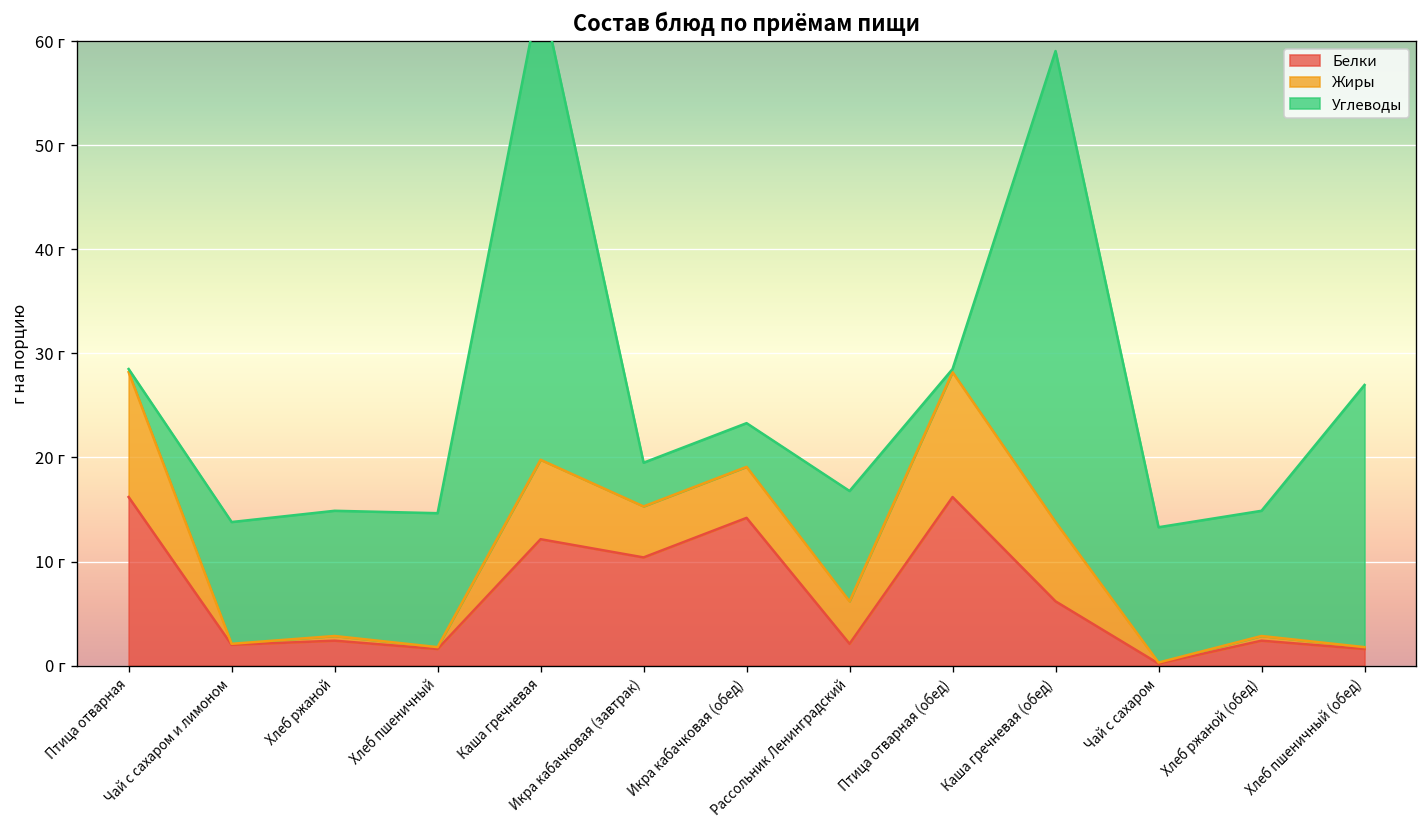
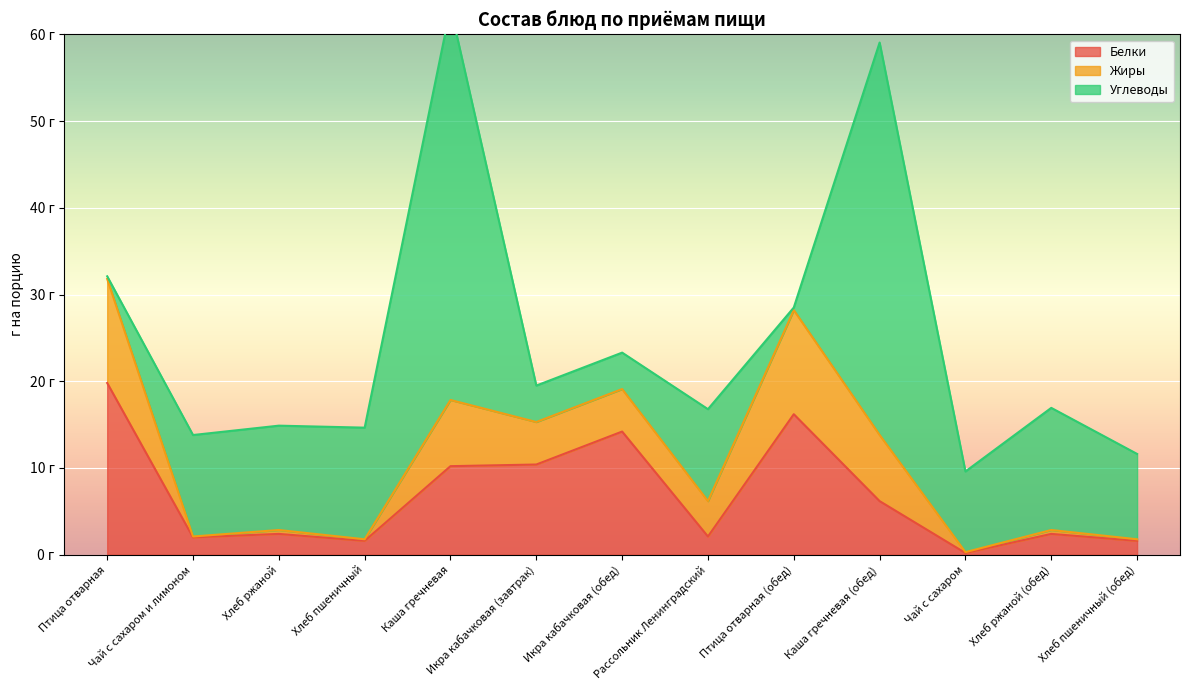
  {
    "Белки": {
-     "Птица отварная": "16 г",
+     "Птица отварная": "20 г",
      "Хлеб ржаной": "2 г",
-     "Каша гречневая": "12 г",
+     "Каша гречневая": "10 г",
      "Икра кабачковая (завтрак)": "10 г",
      "Икра кабачковая (обед)": "14 г",
      "Рассольник Ленинградский": "2 г",
      "Птица отварная (обед)": "16 г",
      "Каша гречневая (обед)": "6 г",
      "Хлеб ржаной (обед)": "2 г"
    },
    "Жиры": {
      "Птица отварная": "12 г",
      "Хлеб ржаной": "0 г",
      "Каша гречневая": "8 г",
      "Икра кабачковая (завтрак)": "5 г",
      "Икра кабачковая (обед)": "5 г",
      "Рассольник Ленинградский": "4 г",
      "Птица отварная (обед)": "12 г",
      "Каша гречневая (обед)": "8 г",
      "Хлеб ржаной (обед)": "0 г"
    },
    "Углеводы": {
      "Птица отварная": "0 г",
      "Чай с сахаром и лимоном": "12 г",
      "Хлеб ржаной": "12 г",
      "Хлеб пшеничный": "13 г",
      "Икра кабачковая (завтрак)": "4 г",
      "Икра кабачковая (обед)": "4 г",
      "Рассольник Ленинградский": "11 г",
      "Птица отварная (обед)": "0 г",
      "Каша гречневая (обед)": "45 г",
-     "Чай с сахаром": "13 г",
-     "Хлеб ржаной (обед)": "12 г",
-     "Хлеб пшеничный (обед)": "25 г"
+     "Чай с сахаром": "9 г",
+     "Хлеб ржаной (обед)": "14 г",
+     "Хлеб пшеничный (обед)": "10 г"
    }
  }
